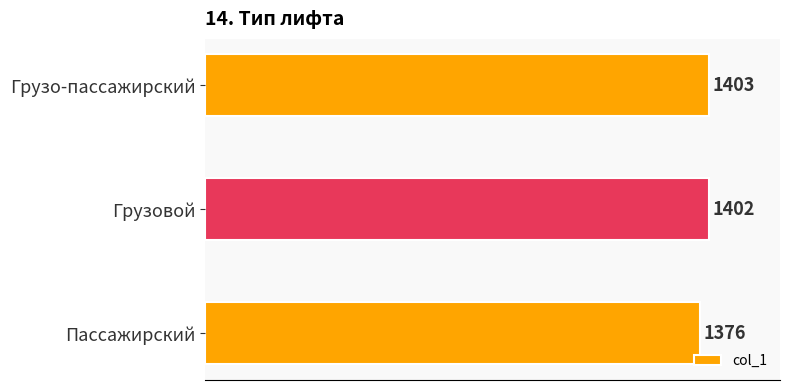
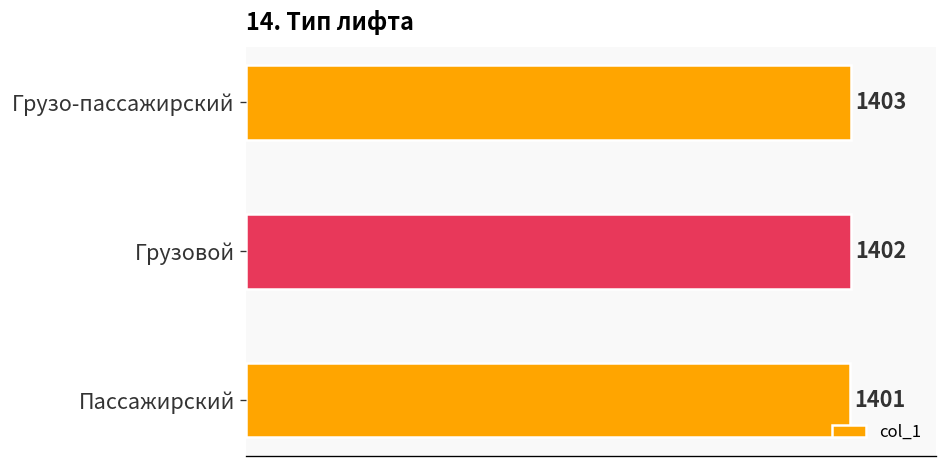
  {
    "Грузо-пассажирский": 1403,
    "Грузовой": 1402,
-   "Пассажирский": 1376
+   "Пассажирский": 1401
  }
